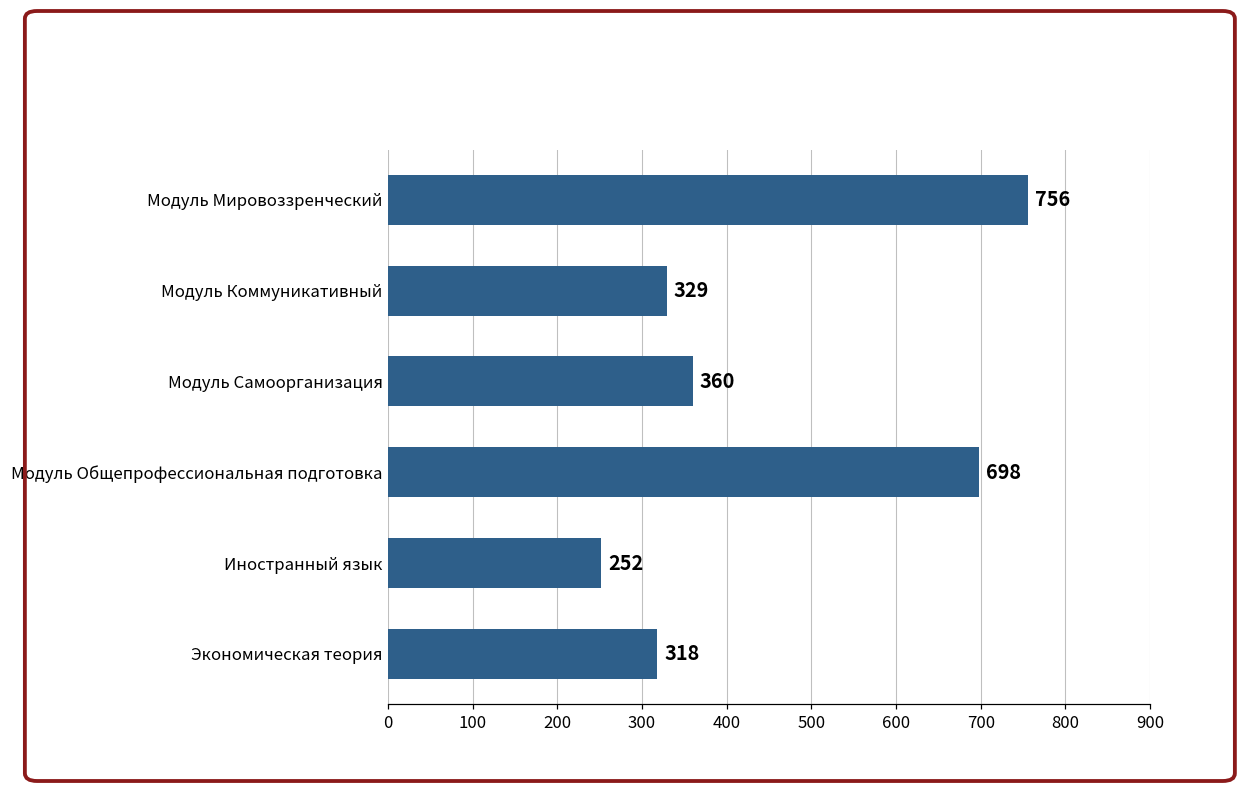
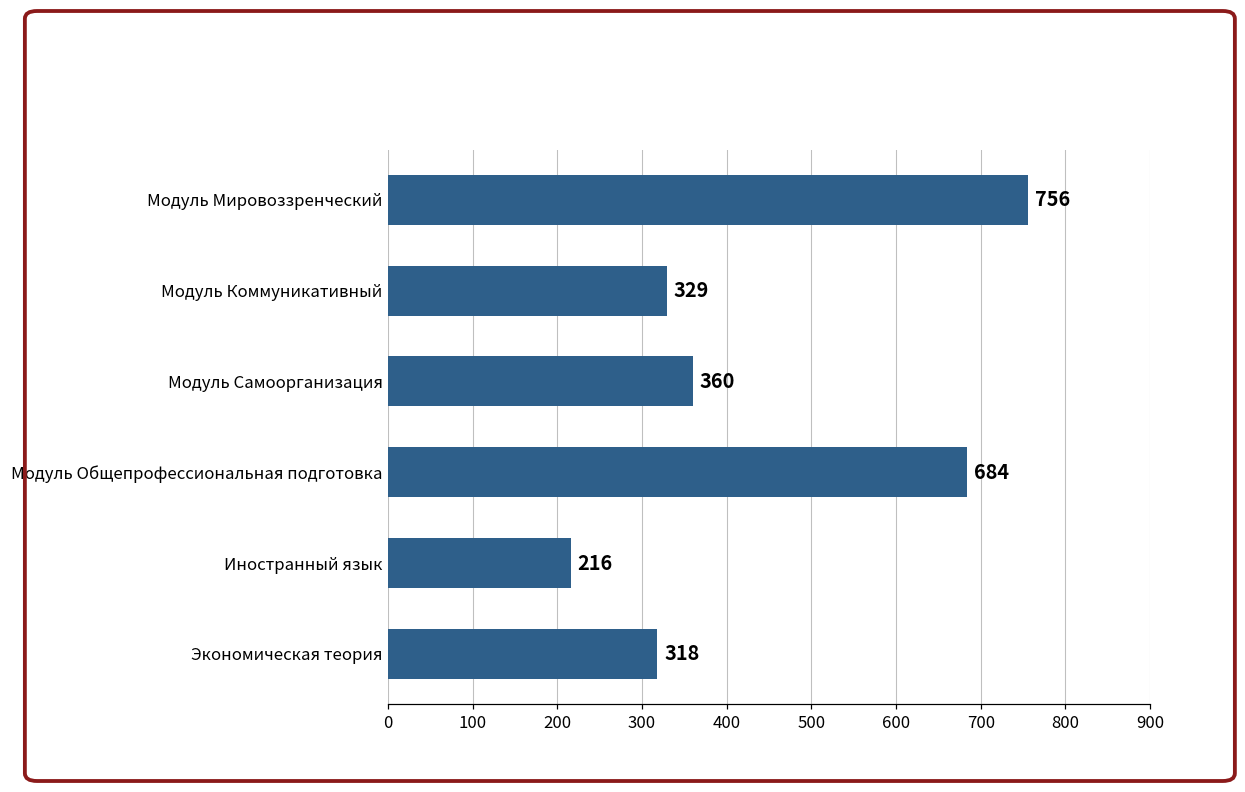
  {
    "Модуль Мировоззренческий": 756,
    "Модуль Коммуникативный": 329,
    "Модуль Самоорганизация": 360,
-   "Модуль Общепрофессиональная подготовка": 698,
-   "Иностранный язык": 252,
+   "Модуль Общепрофессиональная подготовка": 684,
+   "Иностранный язык": 216,
    "Экономическая теория": 318
  }
